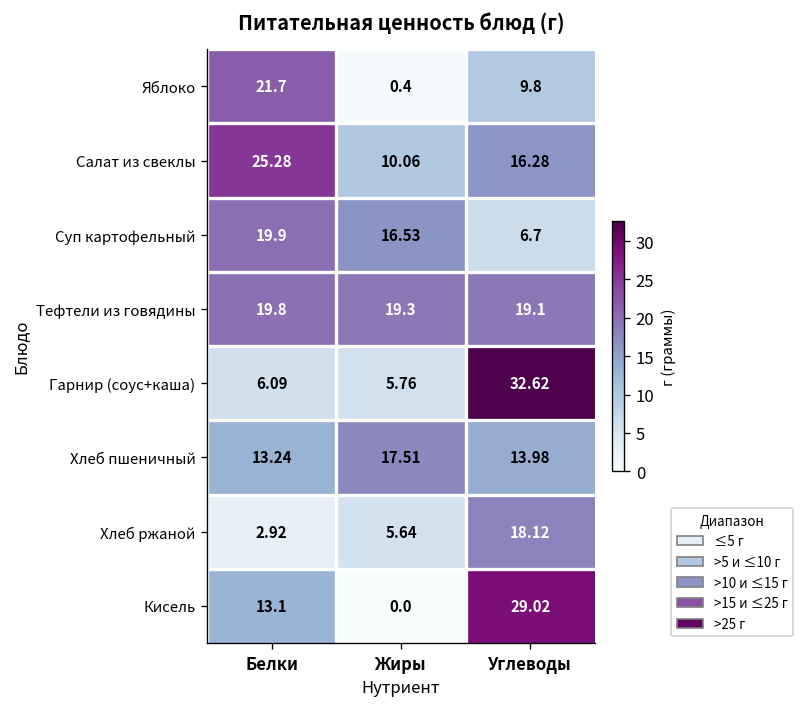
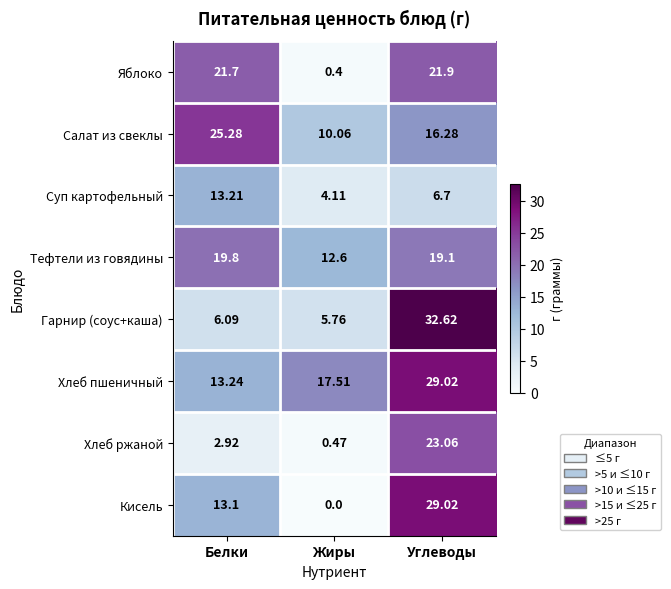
  {
    "Яблоко": {
      "Белки": 21.7,
      "Жиры": 0.4,
-     "Углеводы": 9.8
+     "Углеводы": 21.9
    },
    "Салат из свеклы": {
      "Белки": 25.28,
      "Жиры": 10.06,
      "Углеводы": 16.28
    },
    "Суп картофельный": {
-     "Белки": 19.9,
-     "Жиры": 16.53,
+     "Белки": 13.21,
+     "Жиры": 4.11,
      "Углеводы": 6.7
    },
    "Тефтели из говядины": {
      "Белки": 19.8,
-     "Жиры": 19.3,
+     "Жиры": 12.6,
      "Углеводы": 19.1
    },
    "Гарнир (соус+каша)": {
      "Белки": 6.09,
      "Жиры": 5.76,
      "Углеводы": 32.62
    },
    "Хлеб пшеничный": {
      "Белки": 13.24,
      "Жиры": 17.51,
-     "Углеводы": 13.98
+     "Углеводы": 29.02
    },
    "Хлеб ржаной": {
      "Белки": 2.92,
-     "Жиры": 5.64,
-     "Углеводы": 18.12
+     "Жиры": 0.47,
+     "Углеводы": 23.06
    },
    "Кисель": {
      "Белки": 13.1,
      "Жиры": 0.0,
      "Углеводы": 29.02
    }
  }
